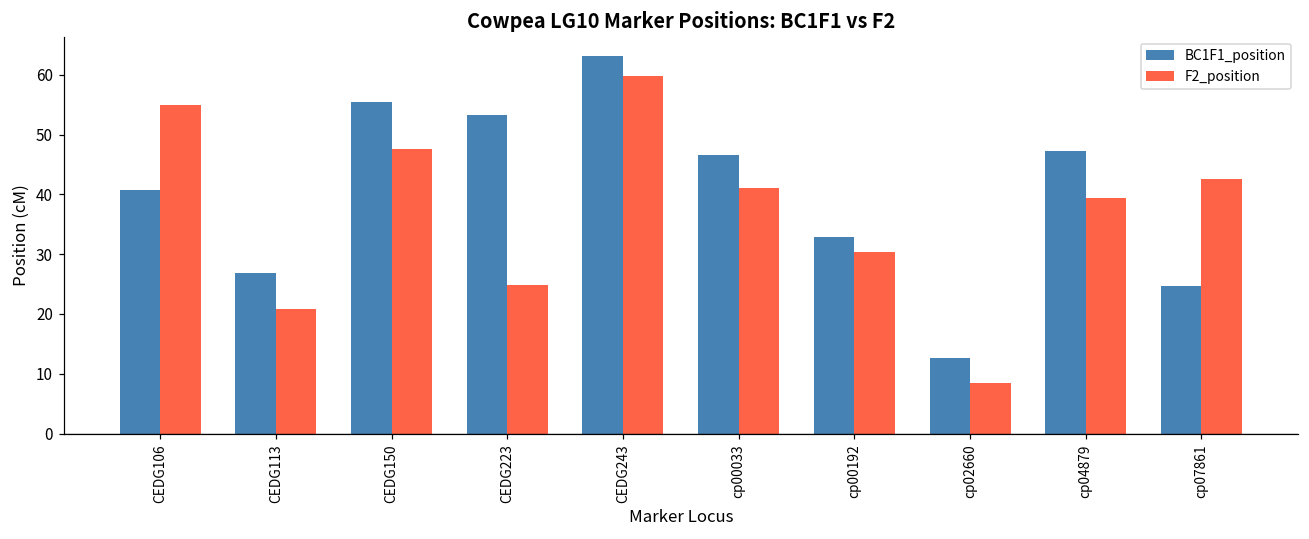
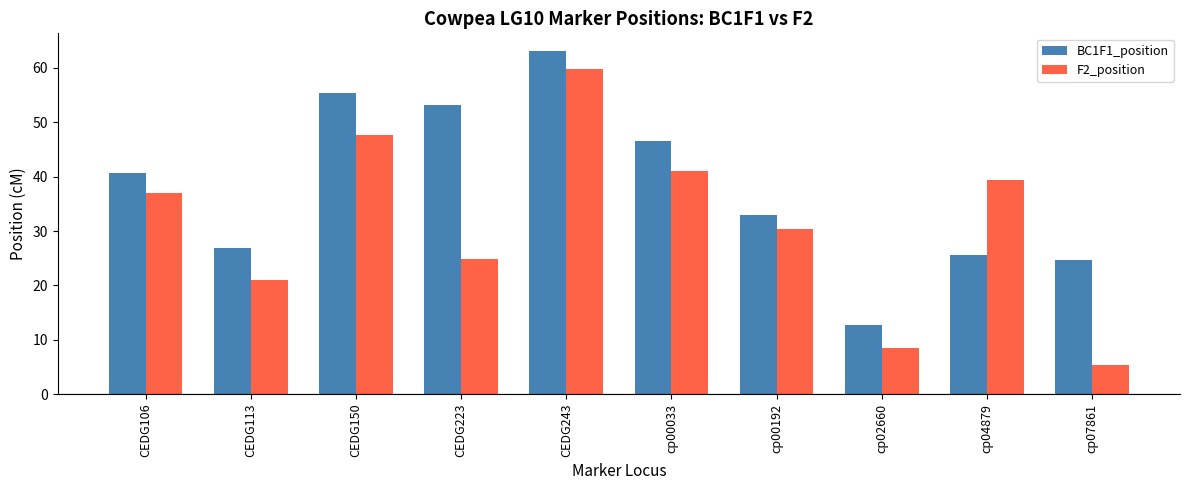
  {
    "BC1F1_position": {
      "CEDG106": 41,
      "CEDG113": 27,
      "CEDG150": 55,
      "CEDG223": 53,
      "CEDG243": 63,
      "cp00033": 47,
      "cp00192": 33,
      "cp02660": 13,
-     "cp04879": 47,
+     "cp04879": 26,
      "cp07861": 25
    },
    "F2_position": {
-     "CEDG106": 55,
+     "CEDG106": 37,
      "CEDG113": 21,
      "CEDG150": 48,
      "CEDG223": 25,
      "CEDG243": 60,
      "cp00033": 41,
      "cp00192": 30,
      "cp02660": 9,
      "cp04879": 39,
-     "cp07861": 43
+     "cp07861": 5
    }
  }
